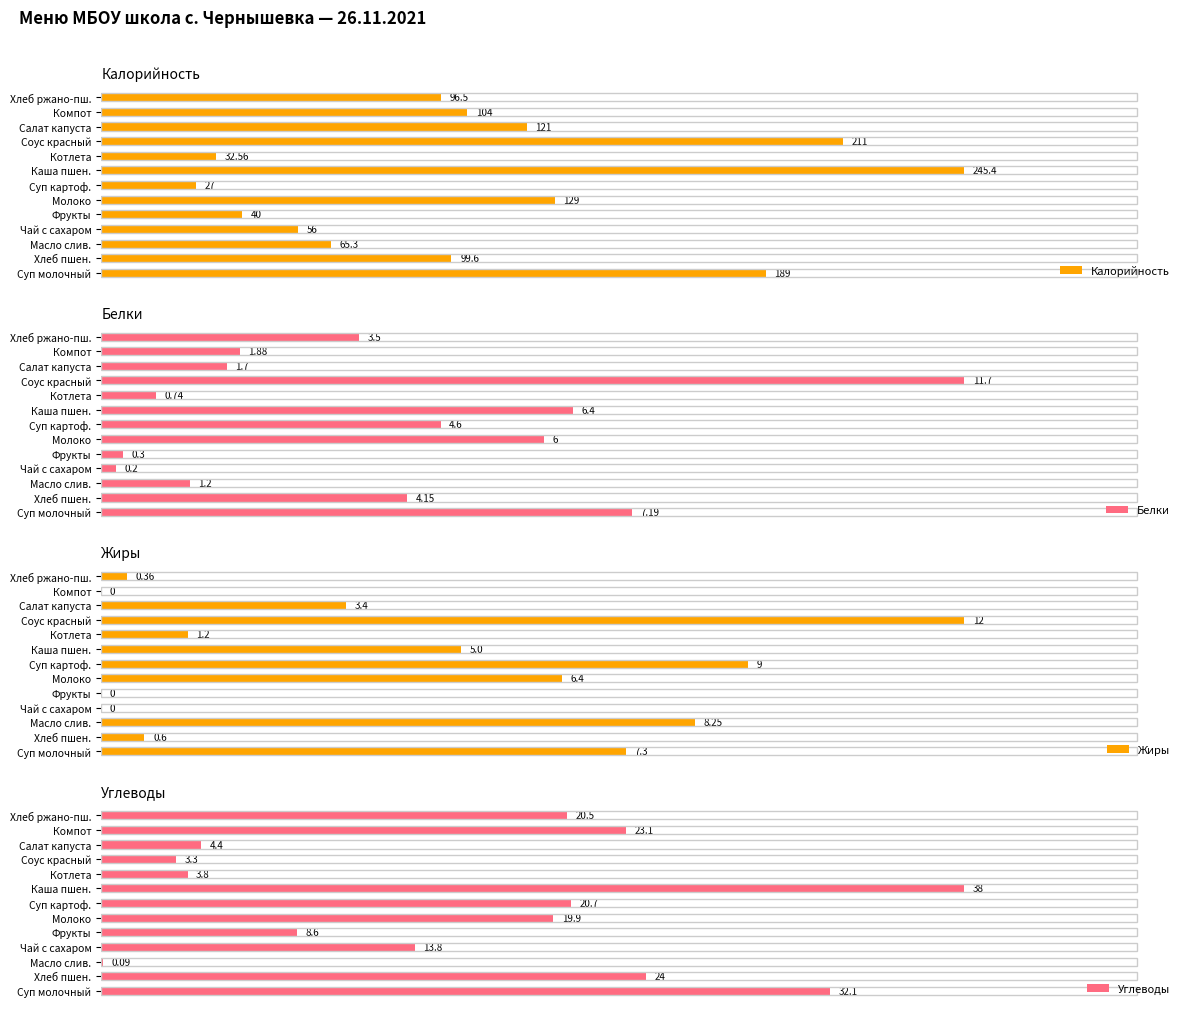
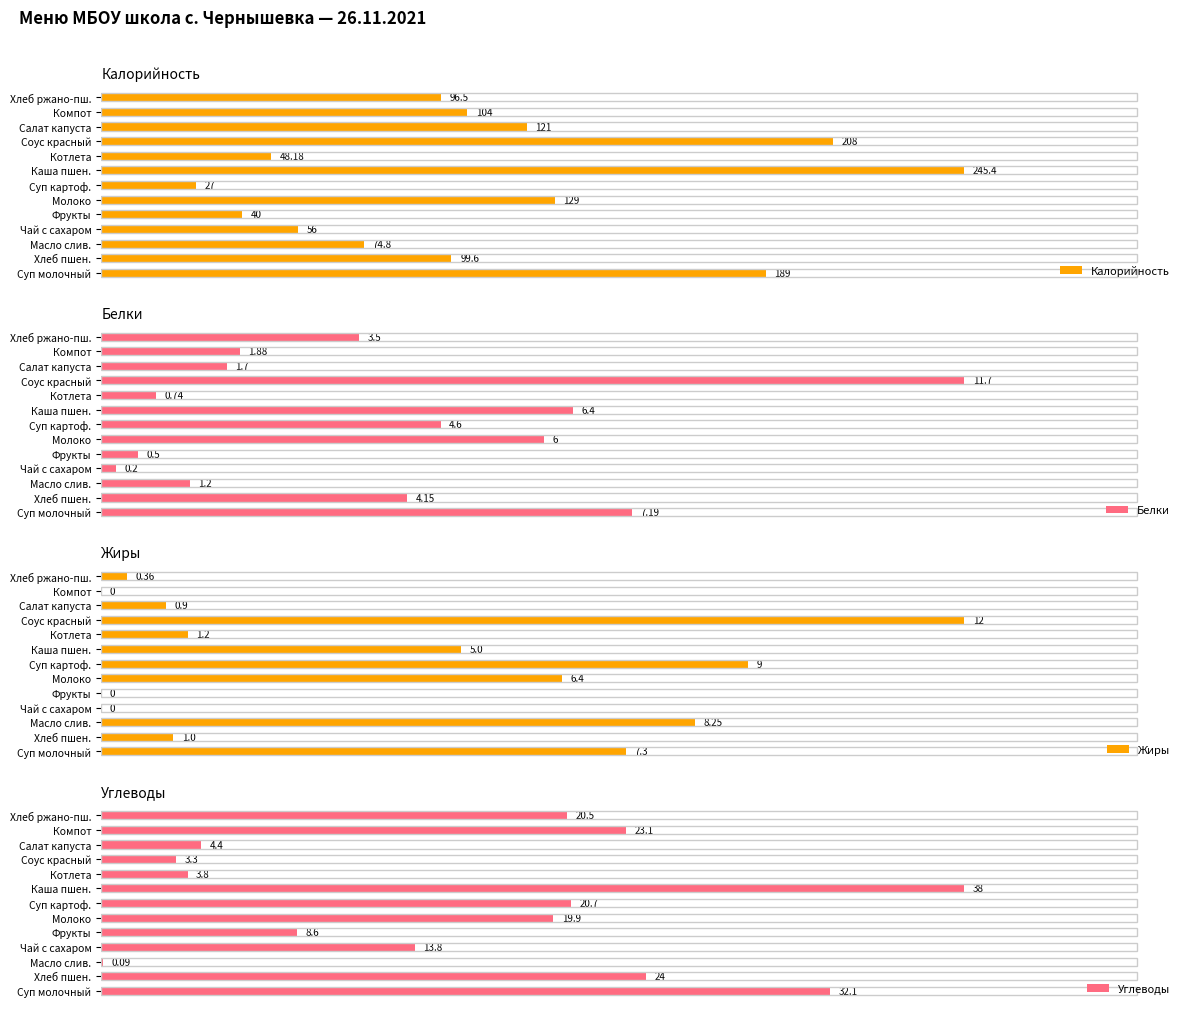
  {
    "Калорийность": {
      "Хлеб ржано-пш.": 96.5,
      "Компот": 104,
      "Салат капуста": 121,
-     "Соус красный": 211,
-     "Котлета": 32.56,
+     "Соус красный": 208,
+     "Котлета": 48.18,
      "Каша пшен.": 245.4,
      "Суп картоф.": 27,
      "Молоко": 129,
      "Фрукты": 40,
      "Чай с сахаром": 56,
-     "Масло слив.": 65.3,
+     "Масло слив.": 74.8,
      "Хлеб пшен.": 99.6,
      "Суп молочный": 189
    },
    "Белки": {
      "Хлеб ржано-пш.": 3.5,
      "Компот": 1.88,
      "Салат капуста": 1.7,
      "Соус красный": 11.7,
      "Котлета": 0.74,
      "Каша пшен.": 6.4,
      "Суп картоф.": 4.6,
      "Молоко": 6,
-     "Фрукты": 0.3,
+     "Фрукты": 0.5,
      "Чай с сахаром": 0.2,
      "Масло слив.": 1.2,
      "Хлеб пшен.": 4.15,
      "Суп молочный": 7.19
    },
    "Жиры": {
      "Хлеб ржано-пш.": 0.36,
      "Компот": 0,
-     "Салат капуста": 3.4,
+     "Салат капуста": 0.9,
      "Соус красный": 12,
      "Котлета": 1.2,
      "Каша пшен.": 5.0,
      "Суп картоф.": 9,
      "Молоко": 6.4,
      "Фрукты": 0,
      "Чай с сахаром": 0,
      "Масло слив.": 8.25,
-     "Хлеб пшен.": 0.6,
+     "Хлеб пшен.": 1.0,
      "Суп молочный": 7.3
    },
    "Углеводы": {
      "Хлеб ржано-пш.": 20.5,
      "Компот": 23.1,
      "Салат капуста": 4.4,
      "Соус красный": 3.3,
      "Котлета": 3.8,
      "Каша пшен.": 38,
      "Суп картоф.": 20.7,
      "Молоко": 19.9,
      "Фрукты": 8.6,
      "Чай с сахаром": 13.8,
      "Масло слив.": 0.09,
      "Хлеб пшен.": 24,
      "Суп молочный": 32.1
    }
  }
